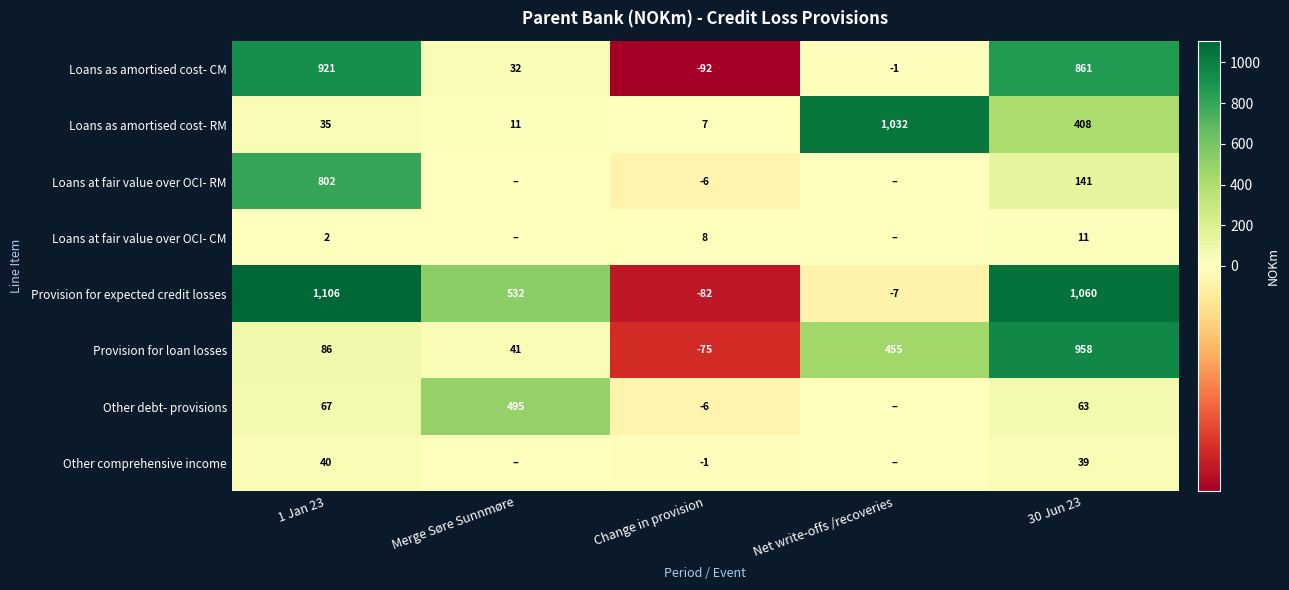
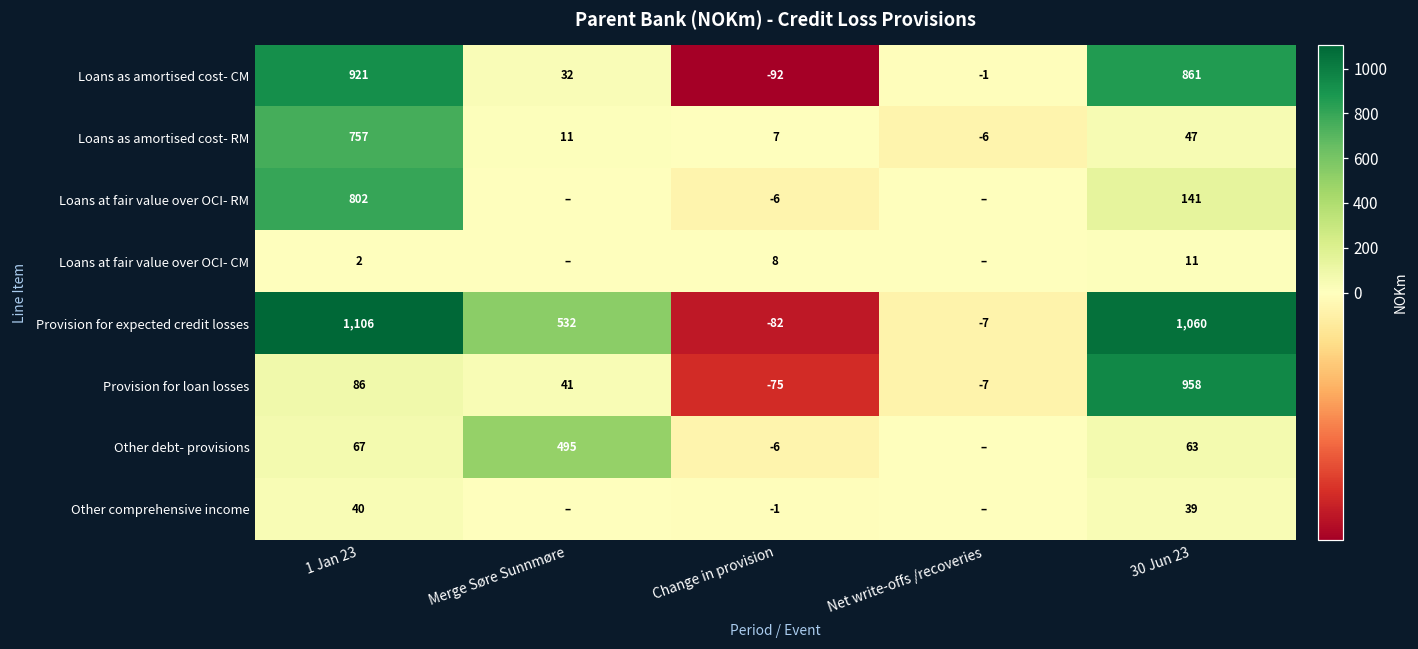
  {
    "Loans as amortised cost- CM": {
      "1 Jan 23": "921",
      "Merge Søre Sunnmøre": "32",
      "Change in provision": "-92",
      "Net write-offs /recoveries": "-1",
      "30 Jun 23": "861"
    },
    "Loans as amortised cost- RM": {
-     "1 Jan 23": "35",
+     "1 Jan 23": "757",
      "Merge Søre Sunnmøre": "11",
      "Change in provision": "7",
-     "Net write-offs /recoveries": "1,032",
-     "30 Jun 23": "408"
+     "Net write-offs /recoveries": "-6",
+     "30 Jun 23": "47"
    },
    "Loans at fair value over OCI- RM": {
      "1 Jan 23": "802",
      "Change in provision": "-6",
      "30 Jun 23": "141"
    },
    "Loans at fair value over OCI- CM": {
      "1 Jan 23": "2",
      "Change in provision": "8",
      "30 Jun 23": "11"
    },
    "Provision for expected credit losses": {
      "1 Jan 23": "1,106",
      "Merge Søre Sunnmøre": "532",
      "Change in provision": "-82",
      "Net write-offs /recoveries": "-7",
      "30 Jun 23": "1,060"
    },
    "Provision for loan losses": {
      "1 Jan 23": "86",
      "Merge Søre Sunnmøre": "41",
      "Change in provision": "-75",
-     "Net write-offs /recoveries": "455",
+     "Net write-offs /recoveries": "-7",
      "30 Jun 23": "958"
    },
    "Other debt- provisions": {
      "1 Jan 23": "67",
      "Merge Søre Sunnmøre": "495",
      "Change in provision": "-6",
      "30 Jun 23": "63"
    },
    "Other comprehensive income": {
      "1 Jan 23": "40",
      "Change in provision": "-1",
      "30 Jun 23": "39"
    }
  }
